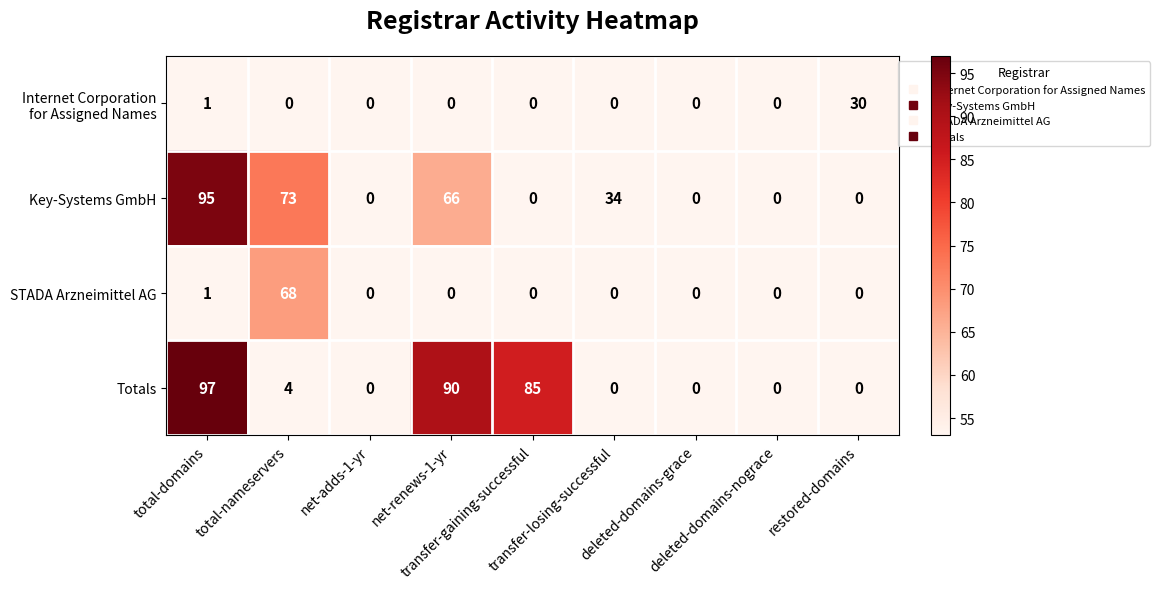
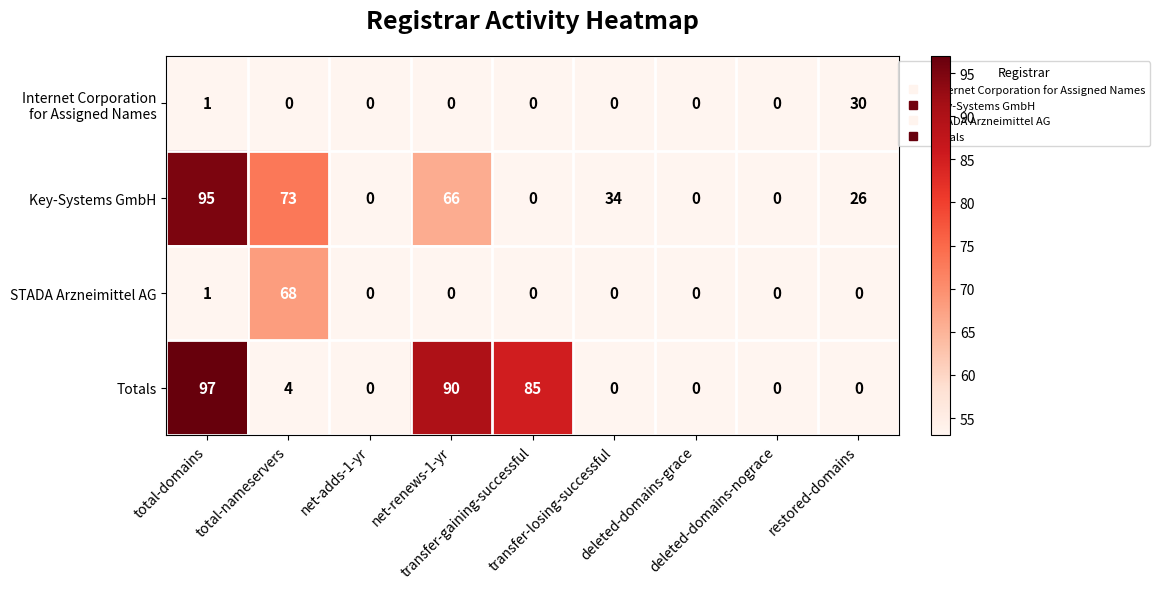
  {
    "Internet Corporation for Assigned Names": {
      "total-domains": 1,
      "total-nameservers": 0,
      "net-adds-1-yr": 0,
      "net-renews-1-yr": 0,
      "transfer-gaining-successful": 0,
      "transfer-losing-successful": 0,
      "deleted-domains-grace": 0,
      "deleted-domains-nograce": 0,
      "restored-domains": 30
    },
    "Key-Systems GmbH": {
      "total-domains": 95,
      "total-nameservers": 73,
      "net-adds-1-yr": 0,
      "net-renews-1-yr": 66,
      "transfer-gaining-successful": 0,
      "transfer-losing-successful": 34,
      "deleted-domains-grace": 0,
      "deleted-domains-nograce": 0,
-     "restored-domains": 0
+     "restored-domains": 26
    },
    "STADA Arzneimittel AG": {
      "total-domains": 1,
      "total-nameservers": 68,
      "net-adds-1-yr": 0,
      "net-renews-1-yr": 0,
      "transfer-gaining-successful": 0,
      "transfer-losing-successful": 0,
      "deleted-domains-grace": 0,
      "deleted-domains-nograce": 0,
      "restored-domains": 0
    },
    "Totals": {
      "total-domains": 97,
      "total-nameservers": 4,
      "net-adds-1-yr": 0,
      "net-renews-1-yr": 90,
      "transfer-gaining-successful": 85,
      "transfer-losing-successful": 0,
      "deleted-domains-grace": 0,
      "deleted-domains-nograce": 0,
      "restored-domains": 0
    }
  }
